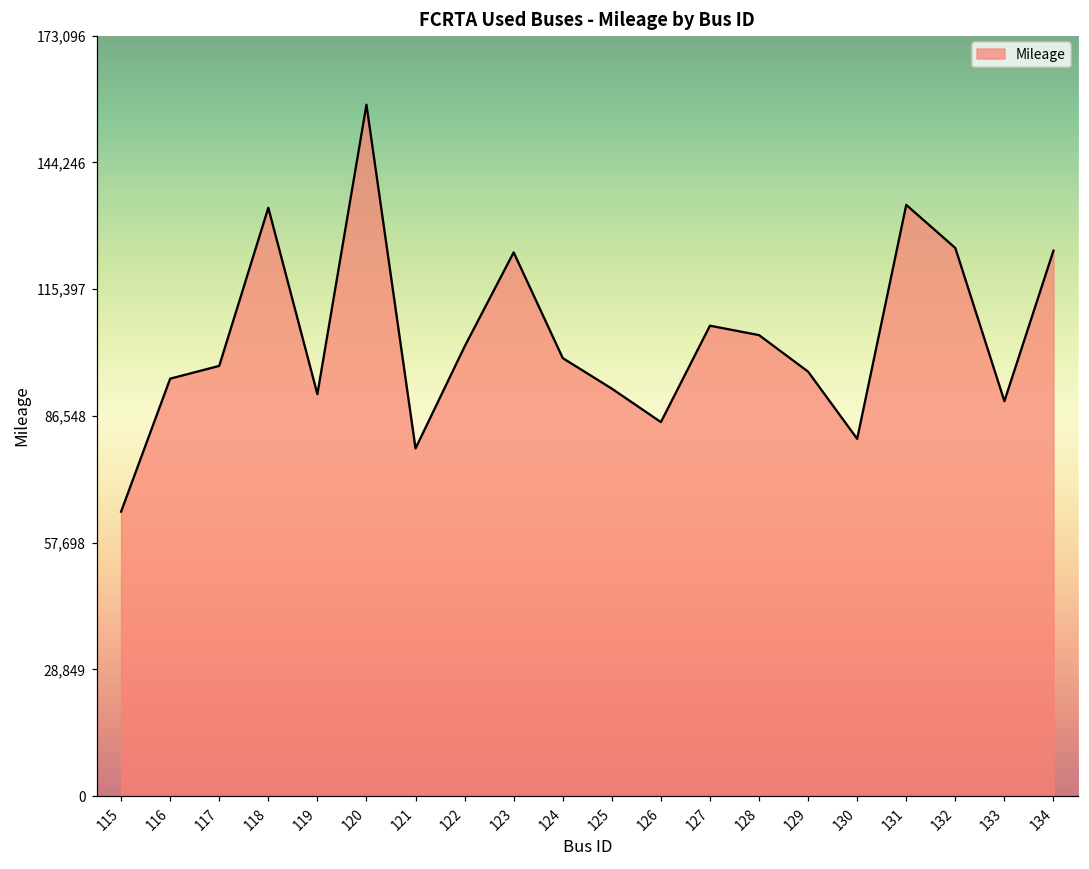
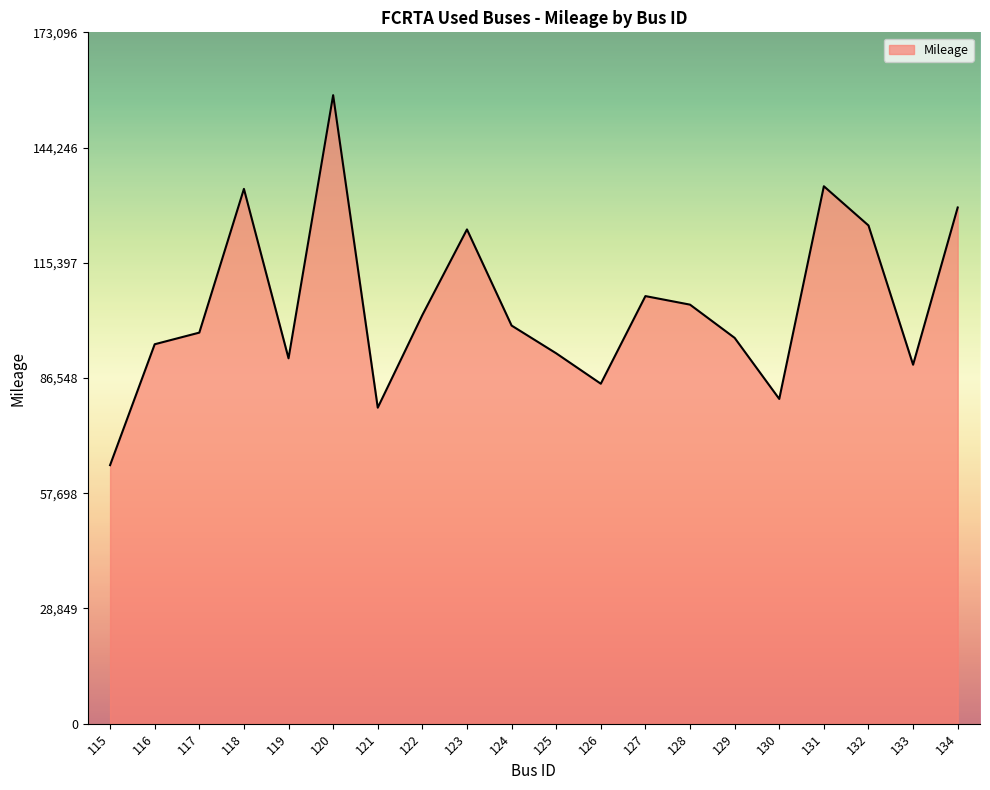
  {
    "115": "65,000",
    "116": "95,000",
    "117": "98,000",
    "118": "134,000",
    "119": "91,000",
    "120": "157,000",
    "121": "79,000",
    "122": "102,000",
    "123": "124,000",
    "124": "100,000",
    "125": "93,000",
    "126": "85,000",
    "127": "107,000",
    "128": "105,000",
    "129": "97,000",
    "130": "81,000",
    "131": "135,000",
    "132": "125,000",
    "133": "90,000",
-   "134": "124,000"
+   "134": "129,000"
  }
